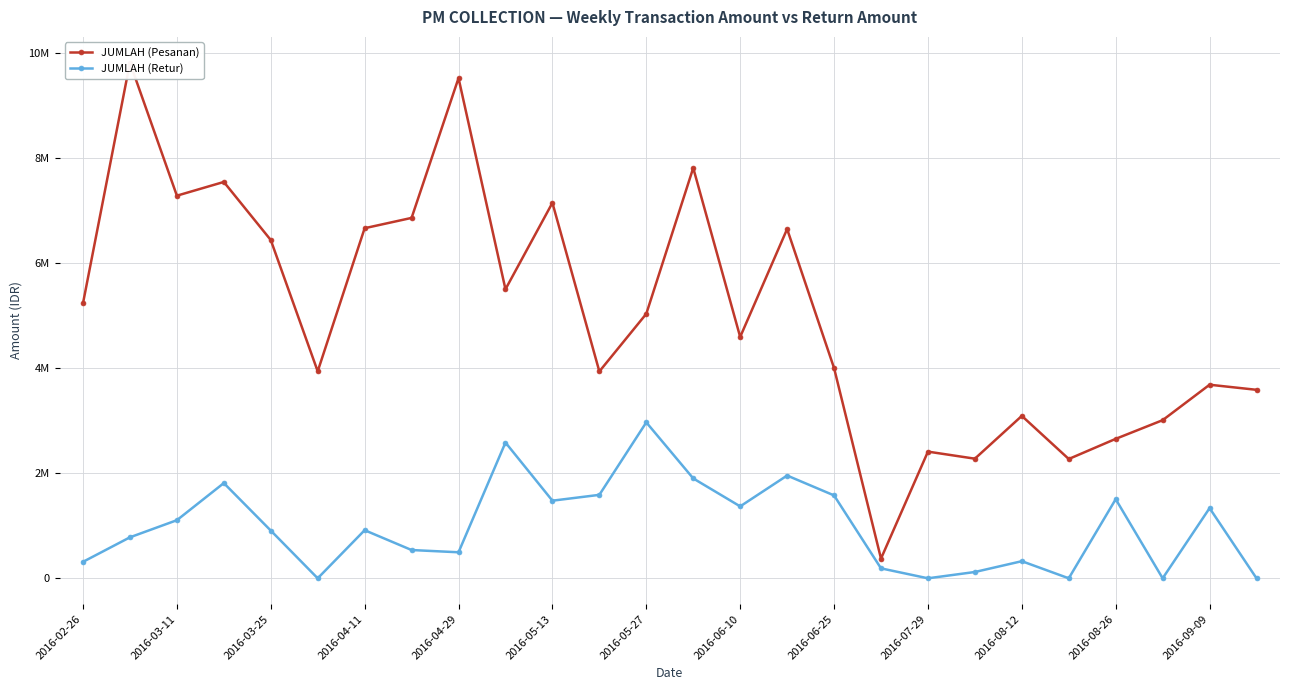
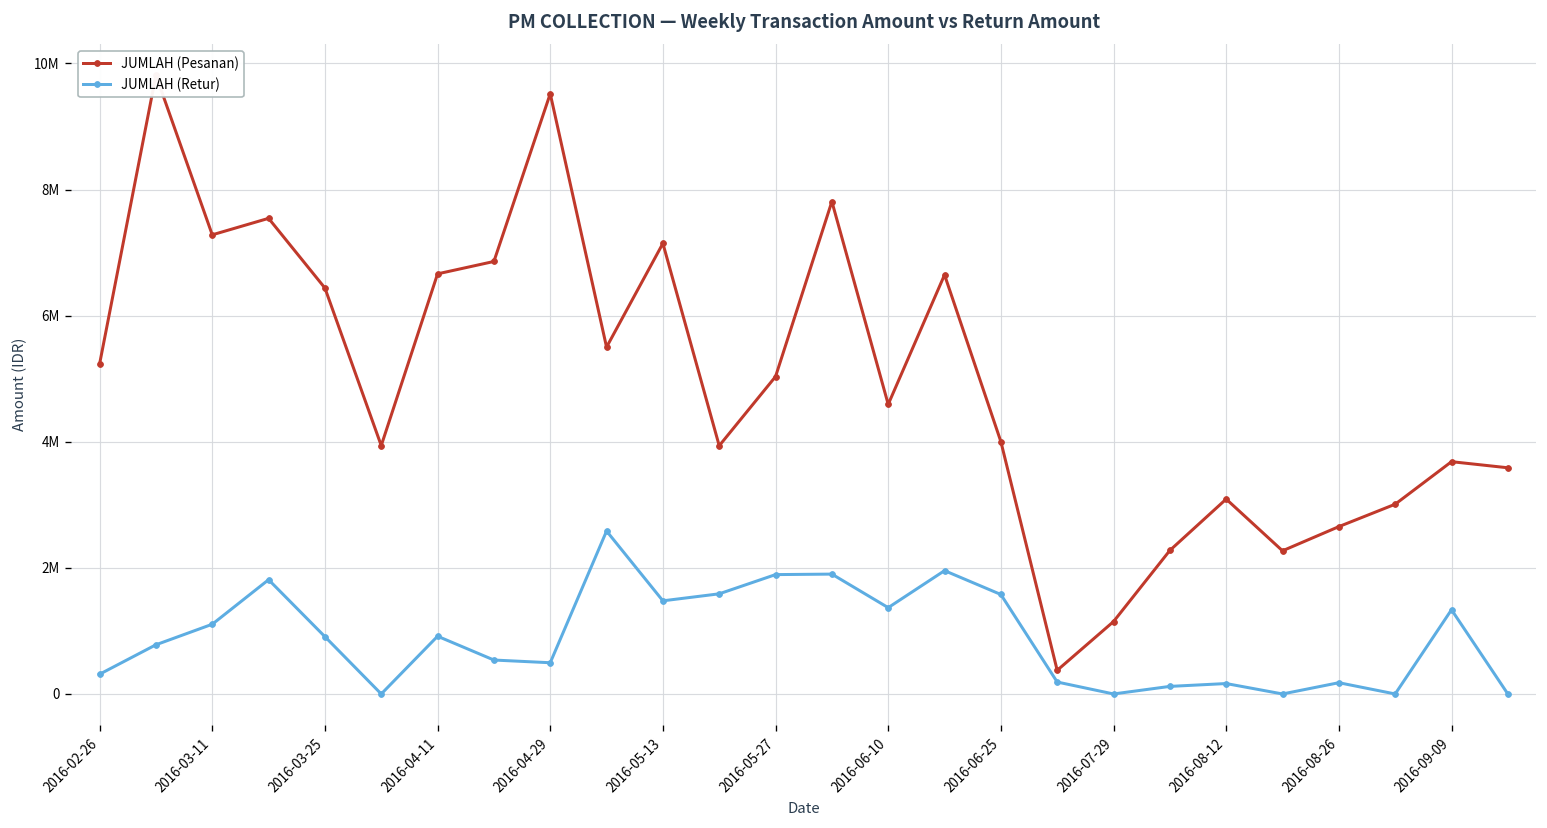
  {
    "JUMLAH (Pesanan)": {
      "2016-02-26": 5200000,
      "2016-03-11": 7300000,
      "2016-03-25": 6400000,
      "2016-04-11": 6700000,
      "2016-04-29": 9500000,
      "2016-05-13": 7100000,
      "2016-05-27": 5000000,
      "2016-06-10": 4600000,
      "2016-06-25": 4000000,
-     "2016-07-29": 2400000,
+     "2016-07-29": 1100000,
      "2016-08-12": 3100000,
      "2016-08-26": 2700000,
      "2016-09-09": 3700000
    },
    "JUMLAH (Retur)": {
      "2016-02-26": 300000,
      "2016-03-11": 1100000,
      "2016-03-25": 900000,
      "2016-04-11": 900000,
      "2016-04-29": 500000,
      "2016-05-13": 1500000,
-     "2016-05-27": 3000000,
+     "2016-05-27": 1900000,
      "2016-06-10": 1400000,
      "2016-06-25": 1600000,
      "2016-07-29": 0,
-     "2016-08-12": 300000,
-     "2016-08-26": 1500000,
+     "2016-08-12": 200000,
+     "2016-08-26": 200000,
      "2016-09-09": 1300000
    }
  }
